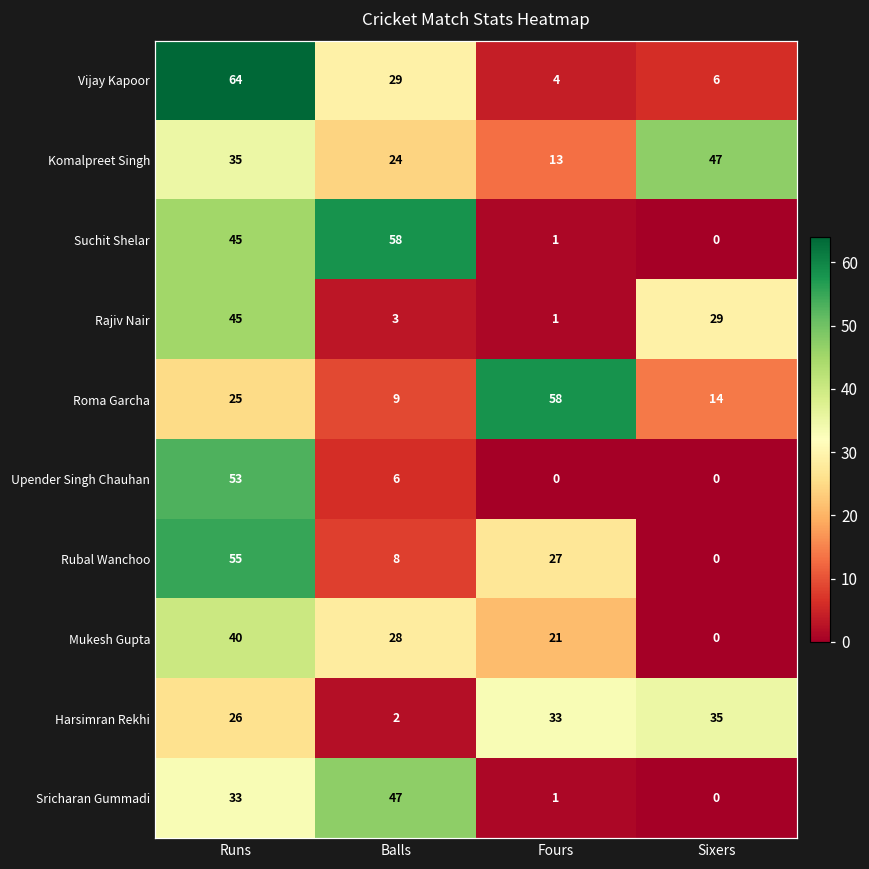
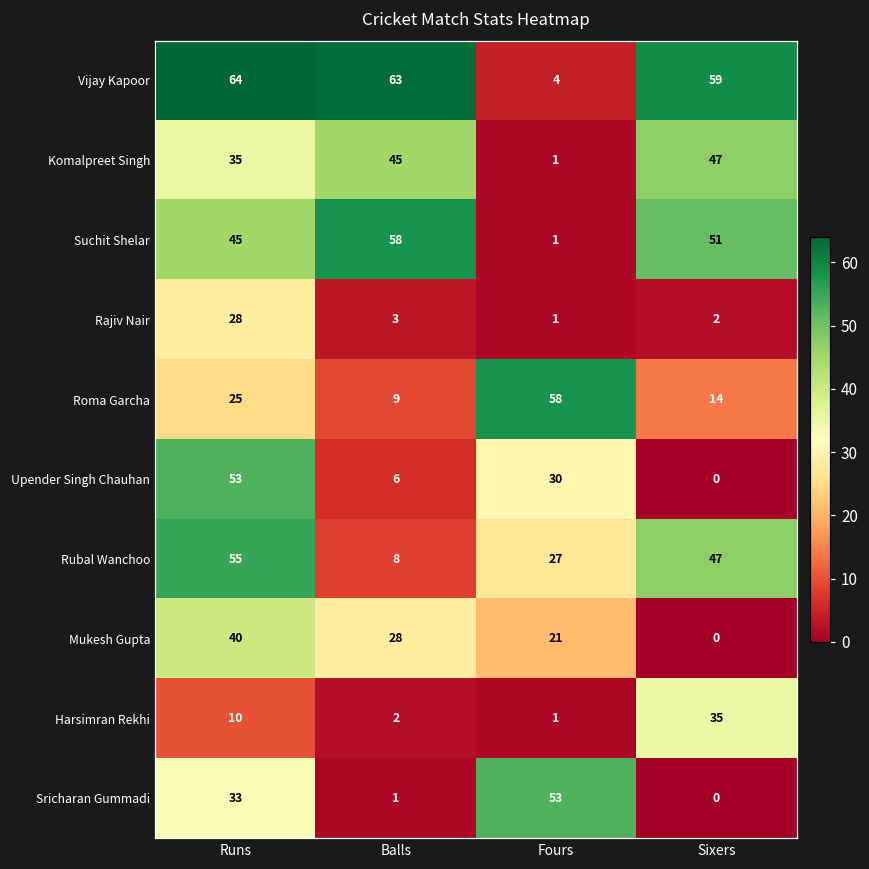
  {
    "Vijay Kapoor": {
      "Runs": 64,
-     "Balls": 29,
+     "Balls": 63,
      "Fours": 4,
-     "Sixers": 6
+     "Sixers": 59
    },
    "Komalpreet Singh": {
      "Runs": 35,
-     "Balls": 24,
-     "Fours": 13,
+     "Balls": 45,
+     "Fours": 1,
      "Sixers": 47
    },
    "Suchit Shelar": {
      "Runs": 45,
      "Balls": 58,
      "Fours": 1,
-     "Sixers": 0
+     "Sixers": 51
    },
    "Rajiv Nair": {
-     "Runs": 45,
+     "Runs": 28,
      "Balls": 3,
      "Fours": 1,
-     "Sixers": 29
+     "Sixers": 2
    },
    "Roma Garcha": {
      "Runs": 25,
      "Balls": 9,
      "Fours": 58,
      "Sixers": 14
    },
    "Upender Singh Chauhan": {
      "Runs": 53,
      "Balls": 6,
-     "Fours": 0,
+     "Fours": 30,
      "Sixers": 0
    },
    "Rubal Wanchoo": {
      "Runs": 55,
      "Balls": 8,
      "Fours": 27,
-     "Sixers": 0
+     "Sixers": 47
    },
    "Mukesh Gupta": {
      "Runs": 40,
      "Balls": 28,
      "Fours": 21,
      "Sixers": 0
    },
    "Harsimran Rekhi": {
-     "Runs": 26,
+     "Runs": 10,
      "Balls": 2,
-     "Fours": 33,
+     "Fours": 1,
      "Sixers": 35
    },
    "Sricharan Gummadi": {
      "Runs": 33,
-     "Balls": 47,
-     "Fours": 1,
+     "Balls": 1,
+     "Fours": 53,
      "Sixers": 0
    }
  }
